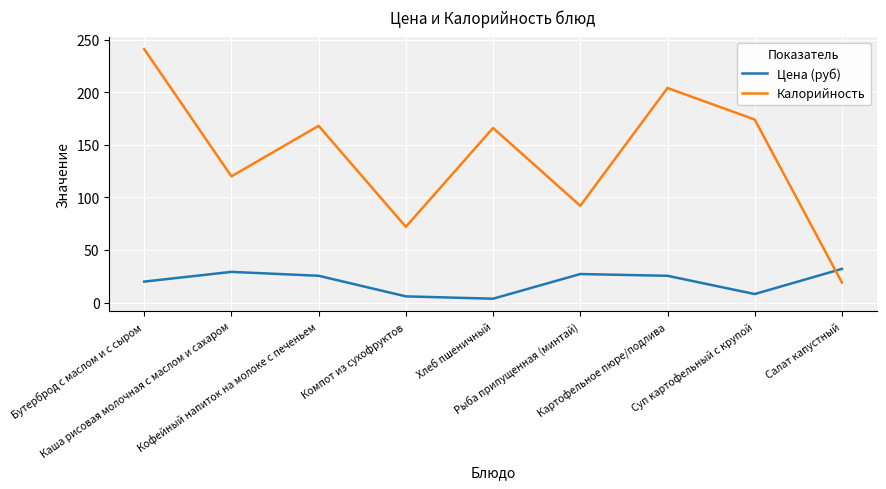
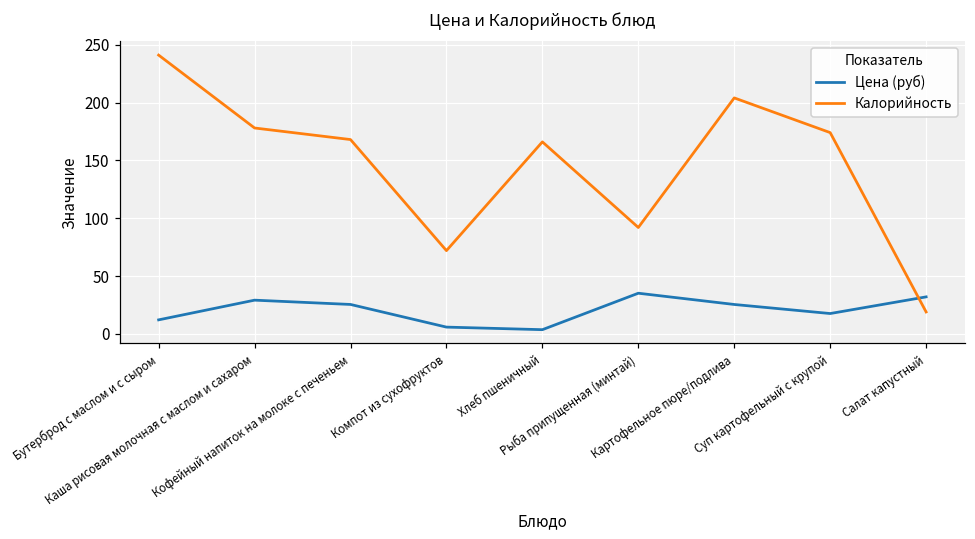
  {
    "Цена (руб)": {
-     "Бутерброд с маслом и с сыром": 20,
+     "Бутерброд с маслом и с сыром": 12,
      "Каша рисовая молочная с маслом и сахаром": 29,
      "Кофейный напиток на молоке с печеньем": 25,
      "Компот из сухофруктов": 6,
      "Хлеб пшеничный": 4,
-     "Рыба припущенная (минтай)": 27,
+     "Рыба припущенная (минтай)": 35,
      "Картофельное пюре/подлива": 25,
-     "Суп картофельный с крупой": 8,
+     "Суп картофельный с крупой": 18,
      "Салат капустный": 32
    },
    "Калорийность": {
      "Бутерброд с маслом и с сыром": 241,
-     "Каша рисовая молочная с маслом и сахаром": 120,
+     "Каша рисовая молочная с маслом и сахаром": 178,
      "Кофейный напиток на молоке с печеньем": 168,
      "Компот из сухофруктов": 72,
      "Хлеб пшеничный": 166,
      "Рыба припущенная (минтай)": 92,
      "Картофельное пюре/подлива": 204,
      "Суп картофельный с крупой": 174,
      "Салат капустный": 19
    }
  }
